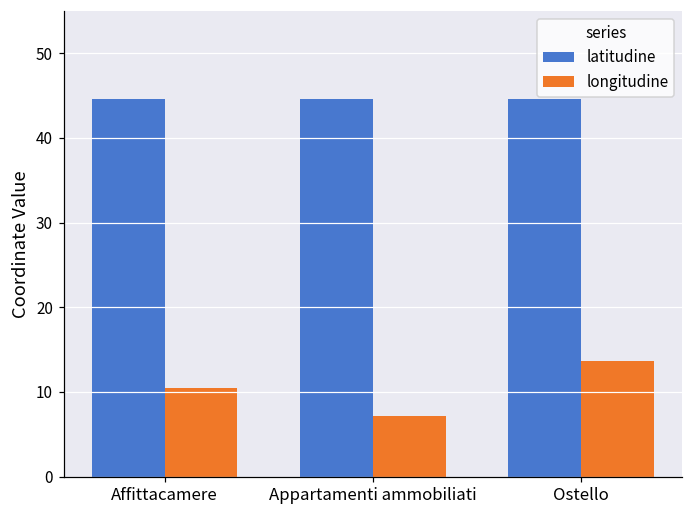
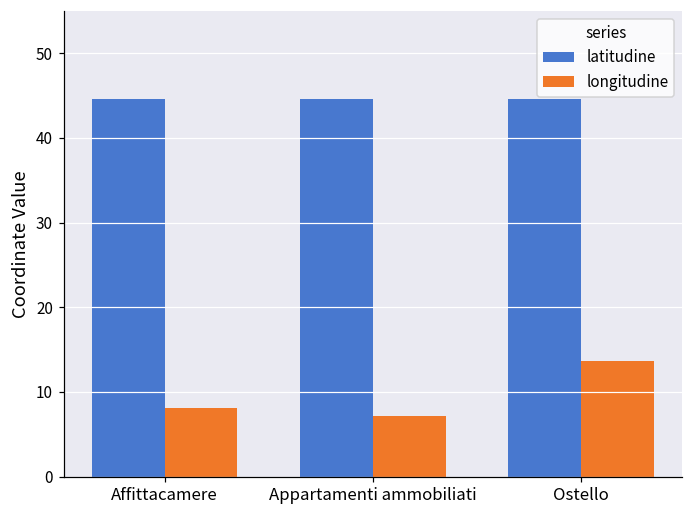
  {
    "latitudine": {
      "Affittacamere": 45,
      "Appartamenti ammobiliati": 45,
      "Ostello": 45
    },
    "longitudine": {
-     "Affittacamere": 10,
+     "Affittacamere": 8,
      "Appartamenti ammobiliati": 7,
      "Ostello": 14
    }
  }
